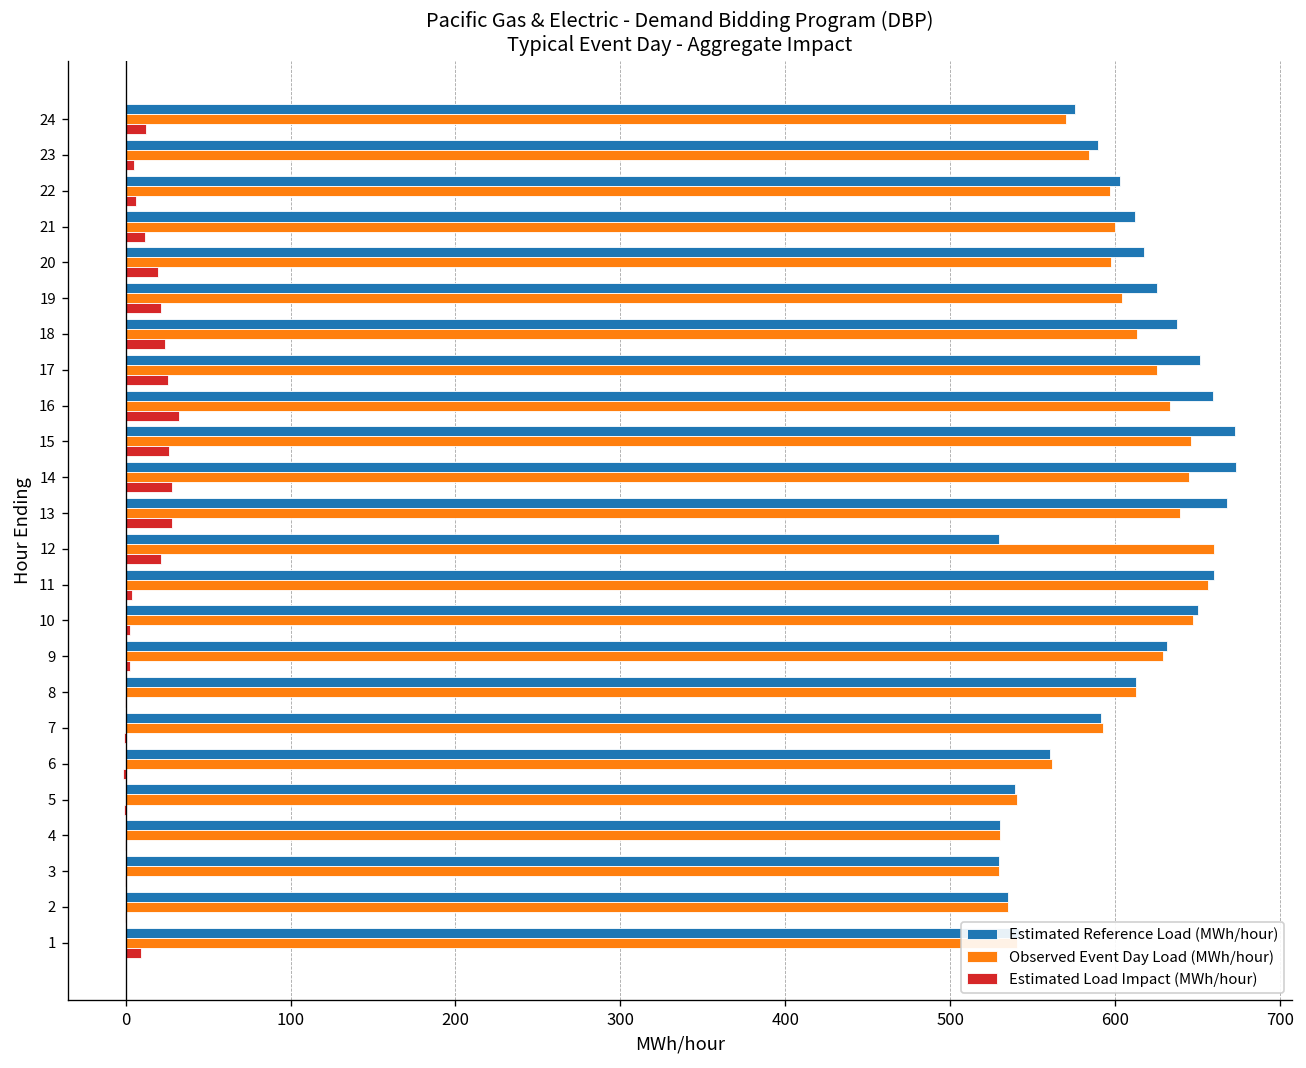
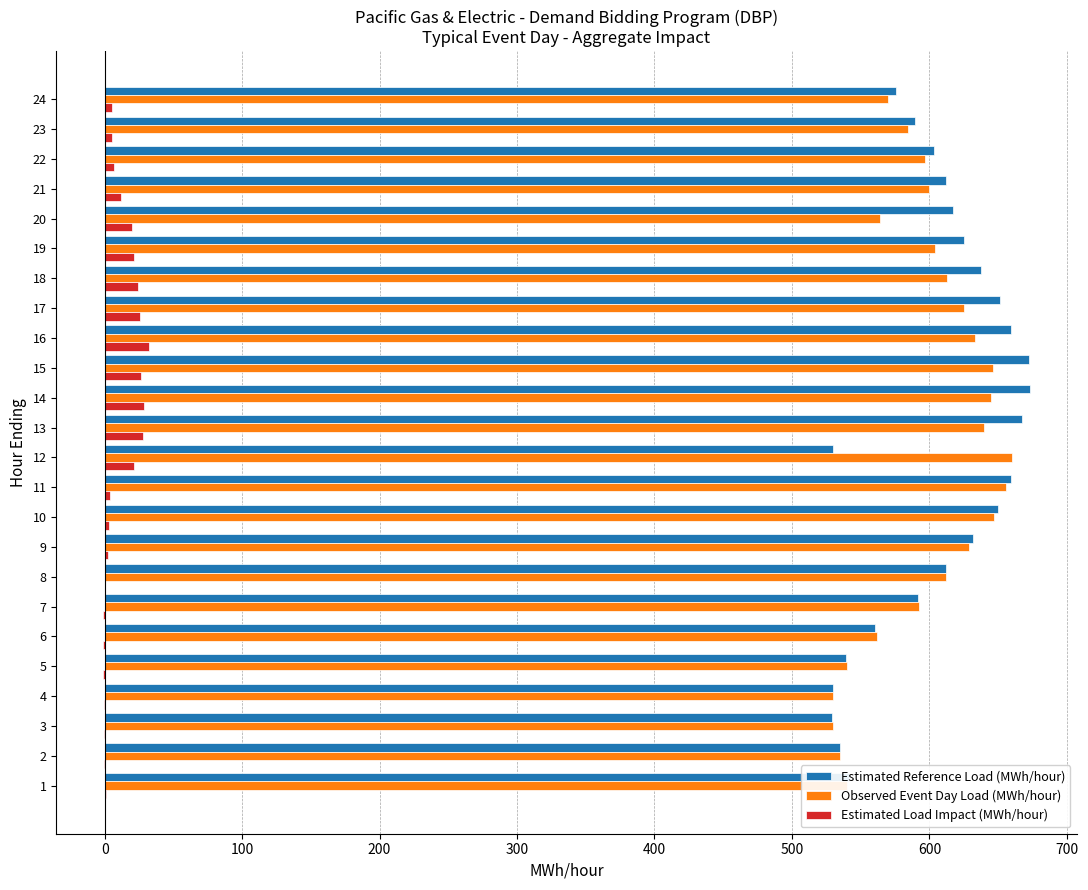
  {
    "Estimated Reference Load (MWh/hour)": {
      "24": 575,
      "23": 589,
      "22": 603,
      "21": 612,
      "20": 617,
      "19": 626,
      "18": 637,
      "17": 651,
      "16": 659,
      "15": 672,
      "14": 673,
      "13": 667,
      "12": 530,
      "11": 660,
      "10": 650,
      "9": 631,
      "8": 612,
      "7": 592,
      "6": 560,
      "5": 539,
      "4": 530,
      "3": 529,
      "2": 535
    },
    "Observed Event Day Load (MWh/hour)": {
      "24": 570,
      "23": 584,
      "22": 597,
      "21": 600,
-     "20": 598,
+     "20": 564,
      "19": 604,
      "18": 613,
      "17": 625,
      "16": 633,
      "15": 646,
      "14": 645,
      "13": 639,
      "12": 660,
      "11": 656,
      "10": 647,
      "9": 629,
      "8": 612,
      "7": 593,
      "6": 562,
      "5": 540,
      "4": 530,
      "3": 530,
      "2": 535
    },
    "Estimated Load Impact (MWh/hour)": {
-     "24": 12,
+     "24": 6,
      "23": 5,
      "22": 6,
      "21": 12,
      "20": 20,
      "19": 22,
      "18": 24,
      "17": 26,
      "16": 32,
      "15": 26,
      "14": 28,
      "13": 28,
      "12": 22,
      "11": 4,
      "10": 3,
      "9": 2,
-     "1": 9
+     "1": 1
    }
  }
